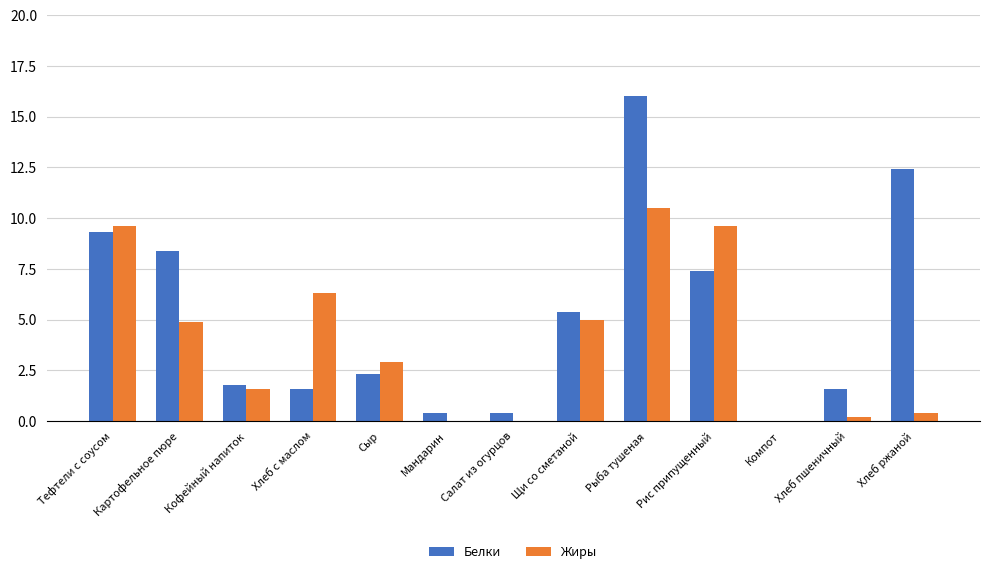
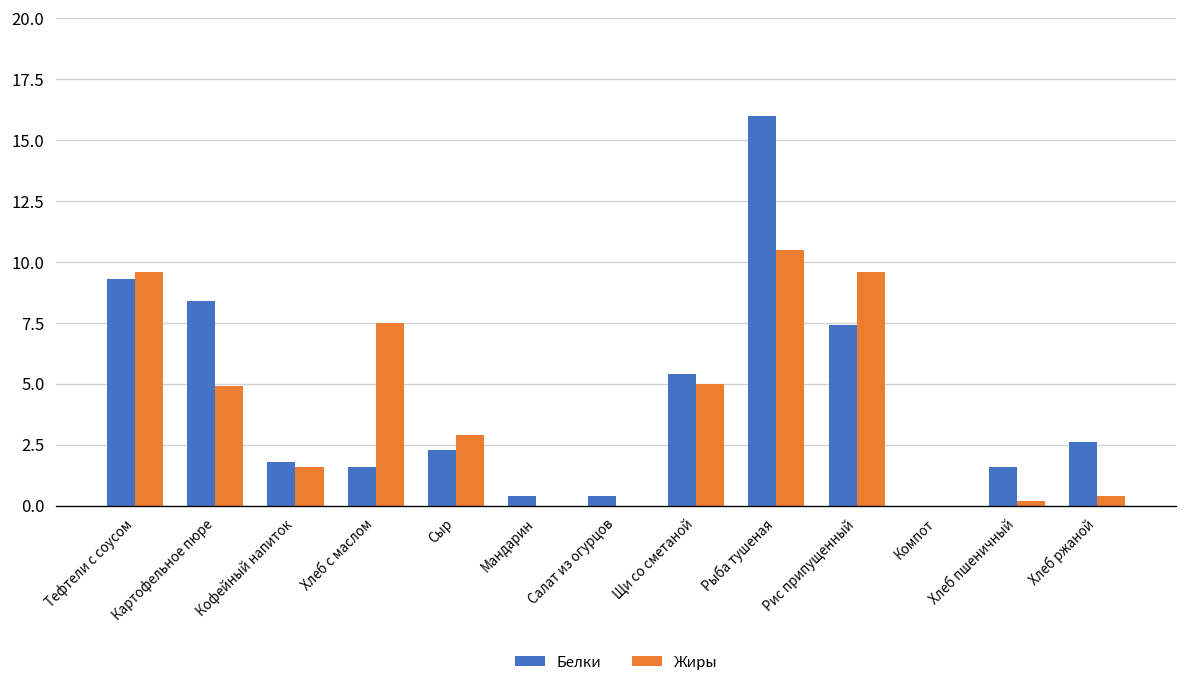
  {
    "Белки": {
      "Тефтели с соусом": 9.3,
      "Картофельное пюре": 8.4,
      "Кофейный напиток": 1.8,
      "Хлеб с маслом": 1.6,
      "Сыр": 2.3,
      "Мандарин": 0.4,
      "Салат из огурцов": 0.4,
      "Щи со сметаной": 5.4,
      "Рыба тушеная": 16.0,
      "Рис припущенный": 7.4,
      "Компот": 0.0,
      "Хлеб пшеничный": 1.6,
-     "Хлеб ржаной": 12.4
+     "Хлеб ржаной": 2.6
    },
    "Жиры": {
      "Тефтели с соусом": 9.6,
      "Картофельное пюре": 4.9,
      "Кофейный напиток": 1.6,
-     "Хлеб с маслом": 6.3,
+     "Хлеб с маслом": 7.5,
      "Сыр": 2.9,
      "Мандарин": 0.0,
      "Салат из огурцов": 0.0,
      "Щи со сметаной": 5.0,
      "Рыба тушеная": 10.5,
      "Рис припущенный": 9.6,
      "Компот": 0.0,
      "Хлеб пшеничный": 0.2,
      "Хлеб ржаной": 0.4
    }
  }
